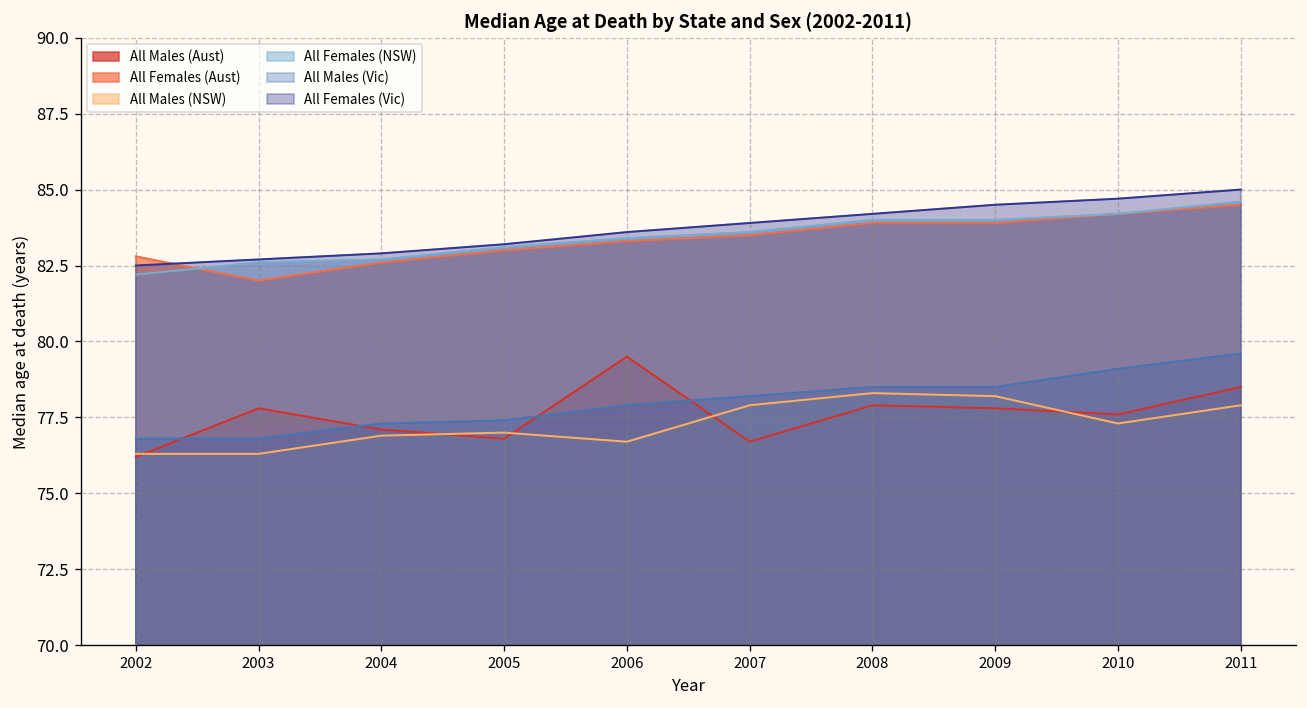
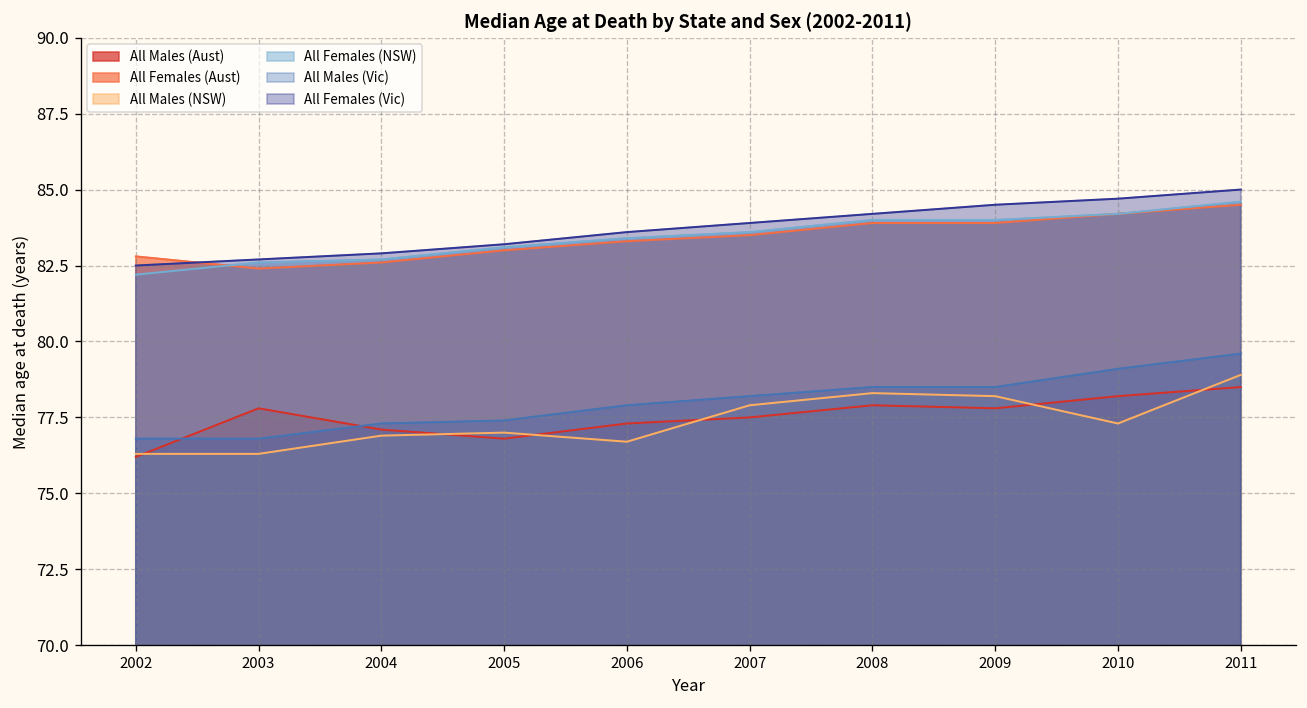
  {
    "All Males (Aust)": {
      "2002": 76.2,
      "2003": 77.8,
      "2004": 77.1,
      "2005": 76.8,
-     "2006": 79.5,
-     "2007": 76.7,
+     "2006": 77.3,
+     "2007": 77.5,
      "2008": 77.9,
      "2009": 77.8,
-     "2010": 77.6,
+     "2010": 78.2,
      "2011": 78.5
    },
    "All Females (Aust)": {
      "2002": 82.8,
-     "2003": 82.0,
+     "2003": 82.4,
      "2007": 83.5
    },
    "All Males (NSW)": {
      "2002": 76.3,
      "2003": 76.3,
      "2004": 76.9,
      "2005": 77.0,
      "2006": 76.7,
      "2007": 77.9,
      "2008": 78.3,
      "2009": 78.2,
      "2010": 77.3,
-     "2011": 77.9
+     "2011": 78.9
    }
  }
